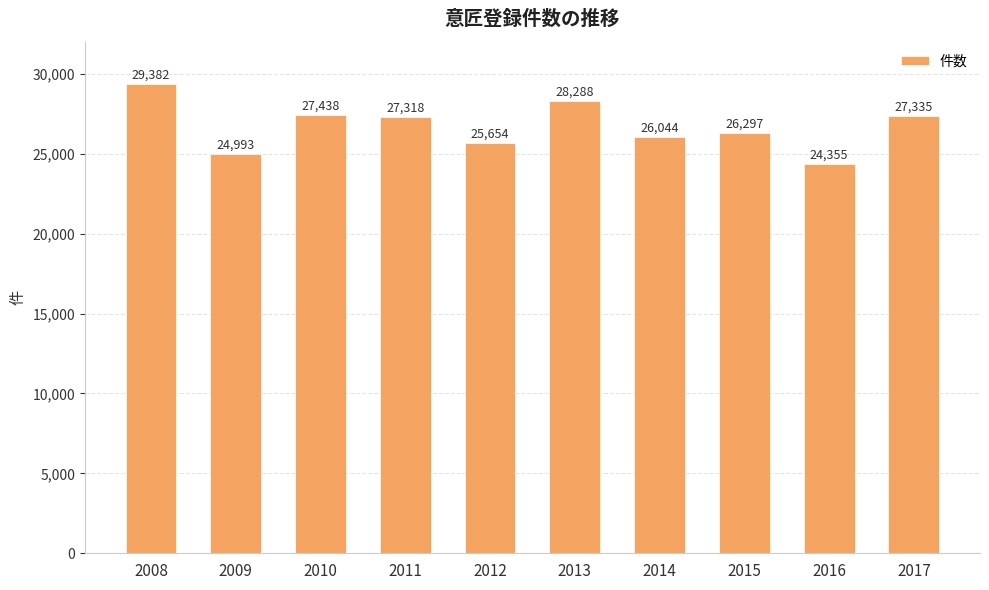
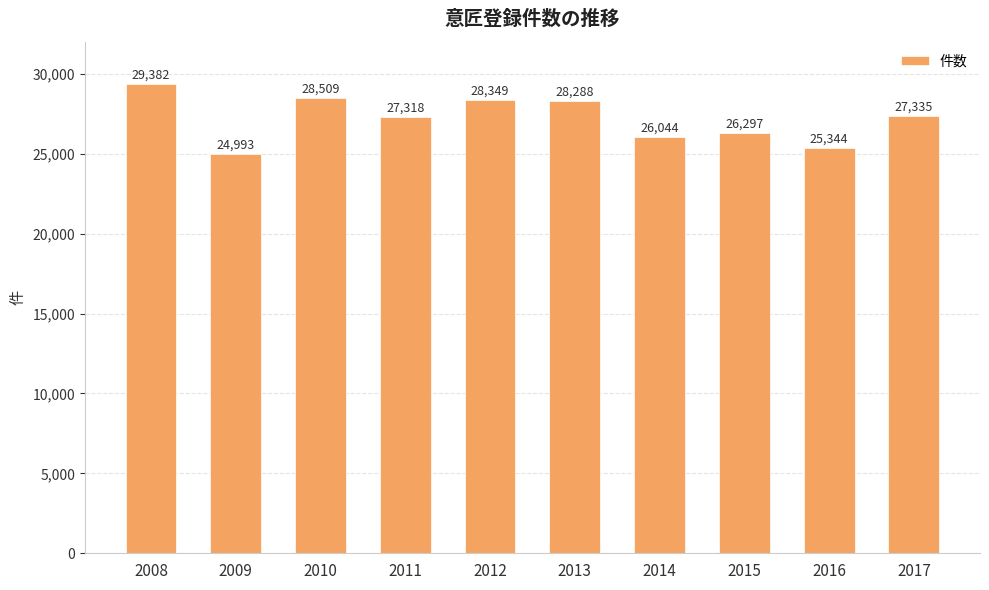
  {
    "2008": "29,382",
    "2009": "24,993",
-   "2010": "27,438",
+   "2010": "28,509",
    "2011": "27,318",
-   "2012": "25,654",
+   "2012": "28,349",
    "2013": "28,288",
    "2014": "26,044",
    "2015": "26,297",
-   "2016": "24,355",
+   "2016": "25,344",
    "2017": "27,335"
  }
